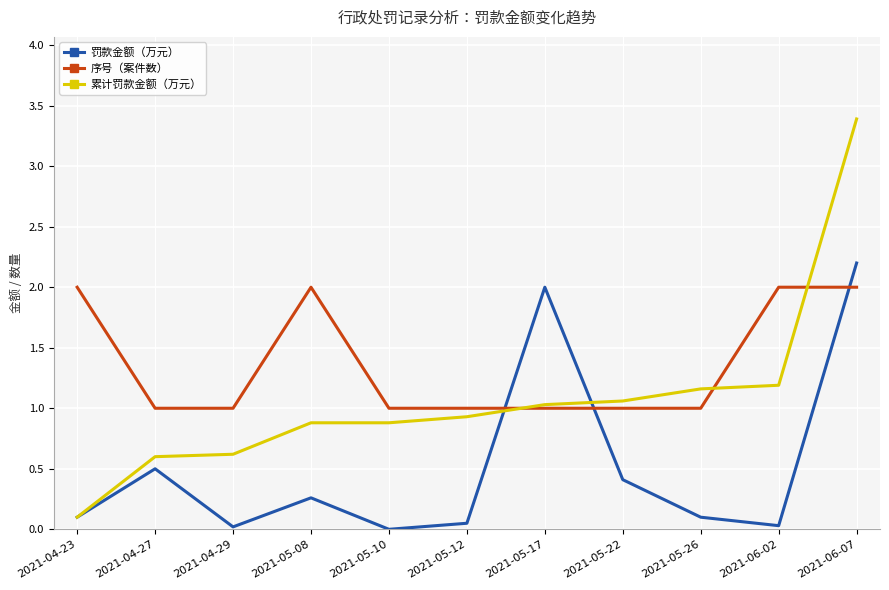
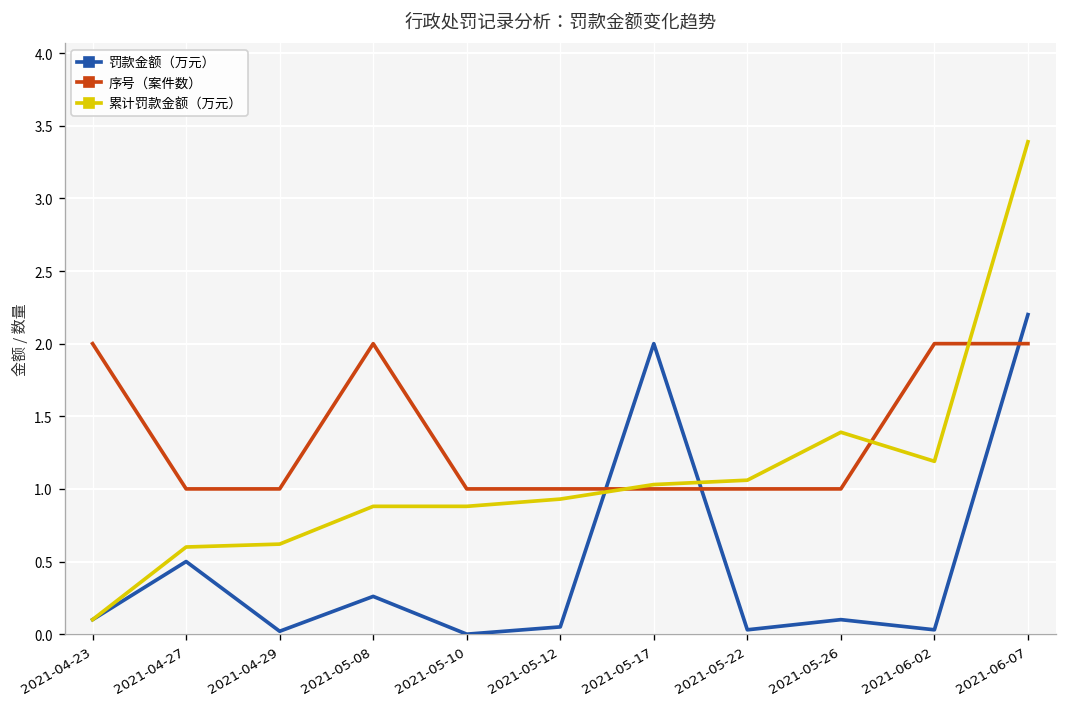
  {
    "罚款金额（万元）": {
      "2021-04-27": 0.50,
      "2021-04-29": 0.02,
      "2021-05-08": 0.26,
      "2021-05-10": 0.00,
      "2021-05-12": 0.05,
      "2021-05-17": 2.00,
-     "2021-05-22": 0.41,
+     "2021-05-22": 0.03,
      "2021-05-26": 0.10,
      "2021-06-02": 0.03,
      "2021-06-07": 2.20
    },
    "序号（案件数）": {
      "2021-04-23": 2.00,
      "2021-04-27": 1.00,
      "2021-04-29": 1.00,
      "2021-05-08": 2.00,
      "2021-05-10": 1.00,
      "2021-05-12": 1.00,
      "2021-05-17": 1.00,
      "2021-05-22": 1.00,
      "2021-05-26": 1.00,
      "2021-06-02": 2.00,
      "2021-06-07": 2.00
    },
    "累计罚款金额（万元）": {
      "2021-04-27": 0.60,
      "2021-04-29": 0.62,
      "2021-05-08": 0.88,
      "2021-05-10": 0.88,
      "2021-05-12": 0.93,
      "2021-05-17": 1.03,
      "2021-05-22": 1.06,
-     "2021-05-26": 1.16,
+     "2021-05-26": 1.39,
      "2021-06-02": 1.19,
      "2021-06-07": 3.39
    }
  }
